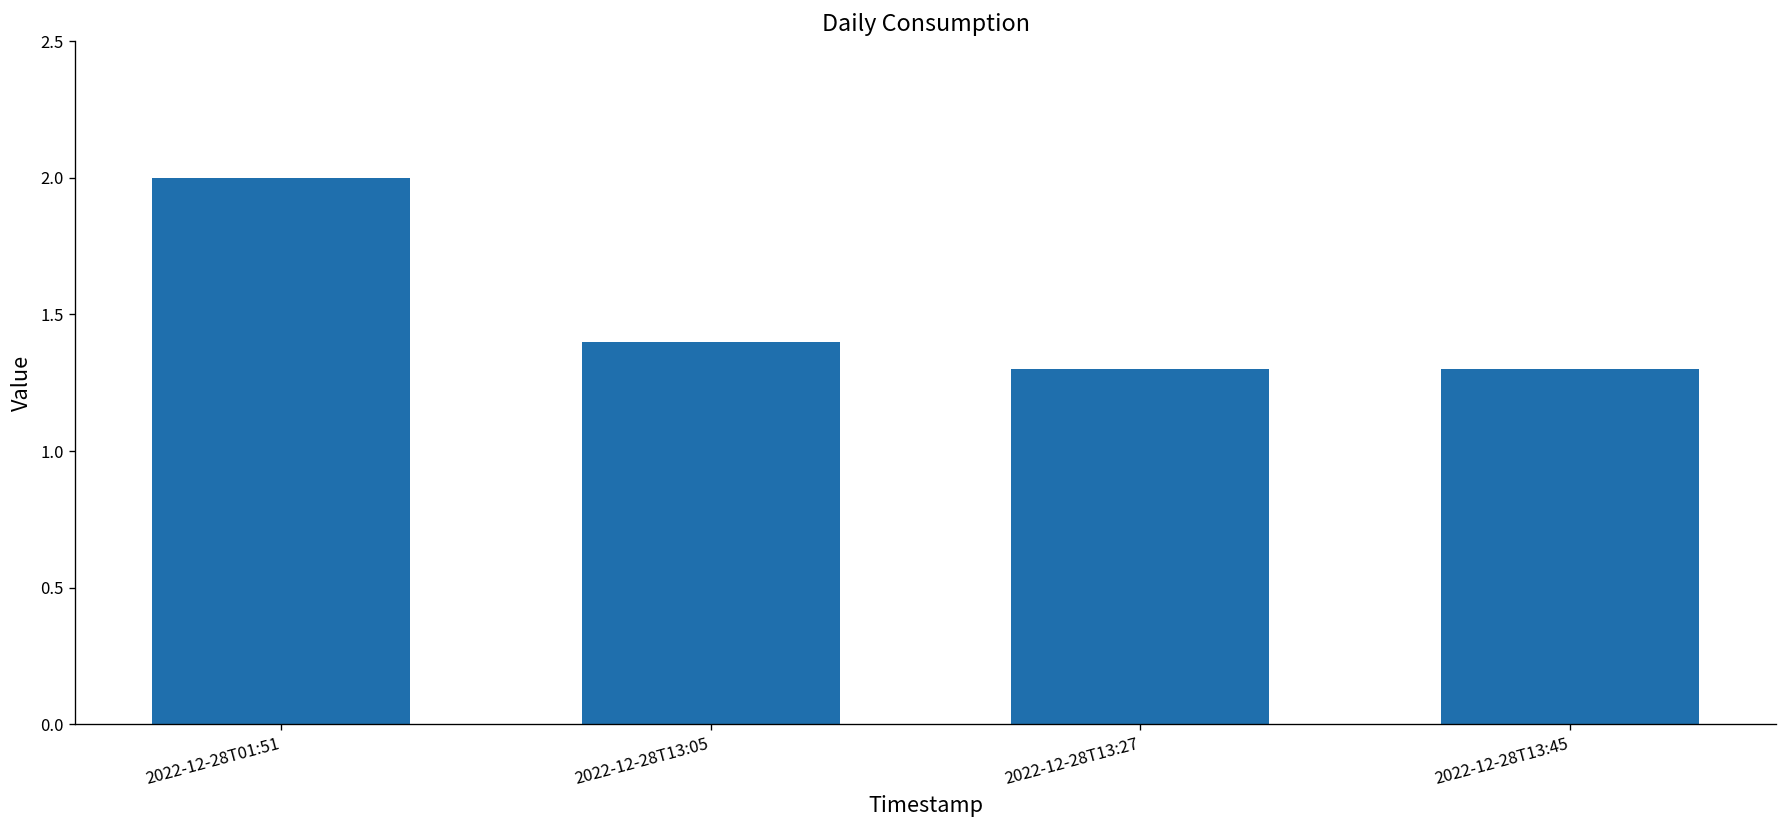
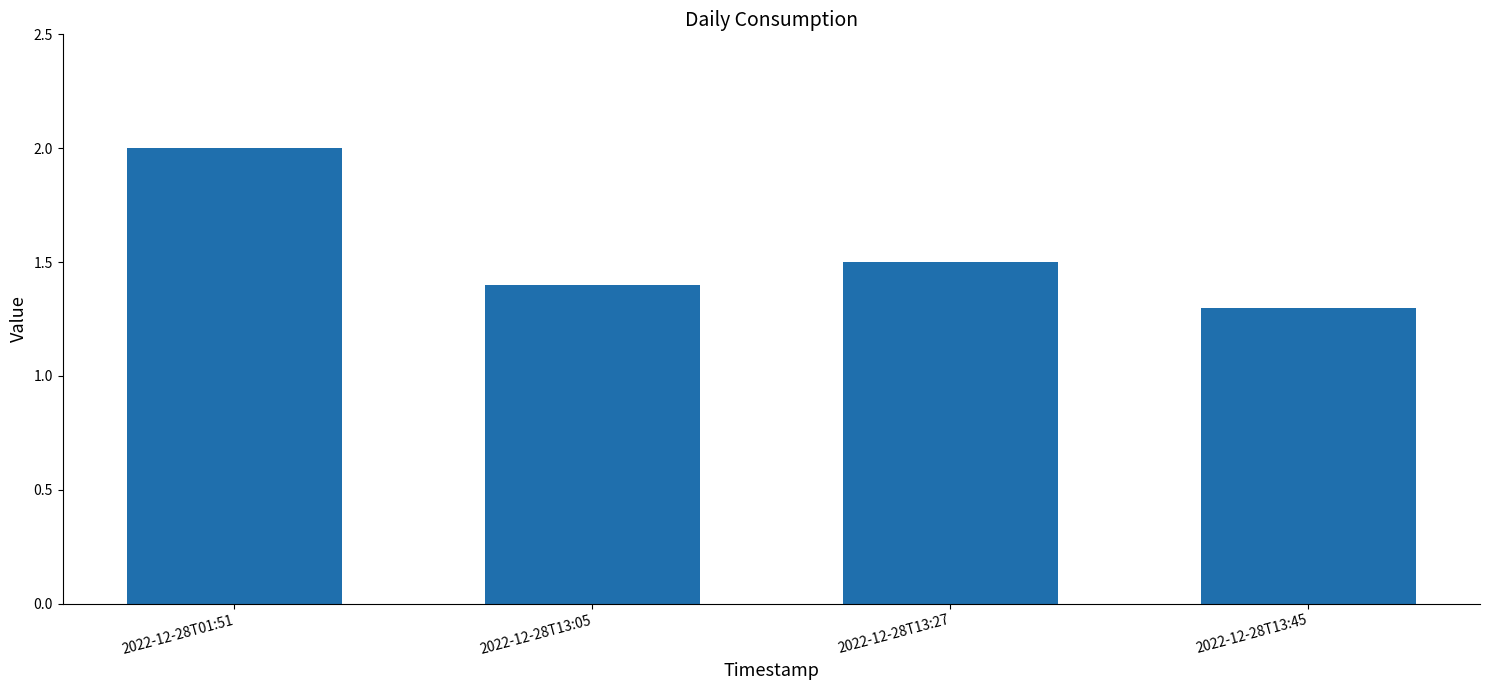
  {
    "2022-12-28T01:51": 2.0,
    "2022-12-28T13:05": 1.4,
-   "2022-12-28T13:27": 1.3,
+   "2022-12-28T13:27": 1.5,
    "2022-12-28T13:45": 1.3
  }
